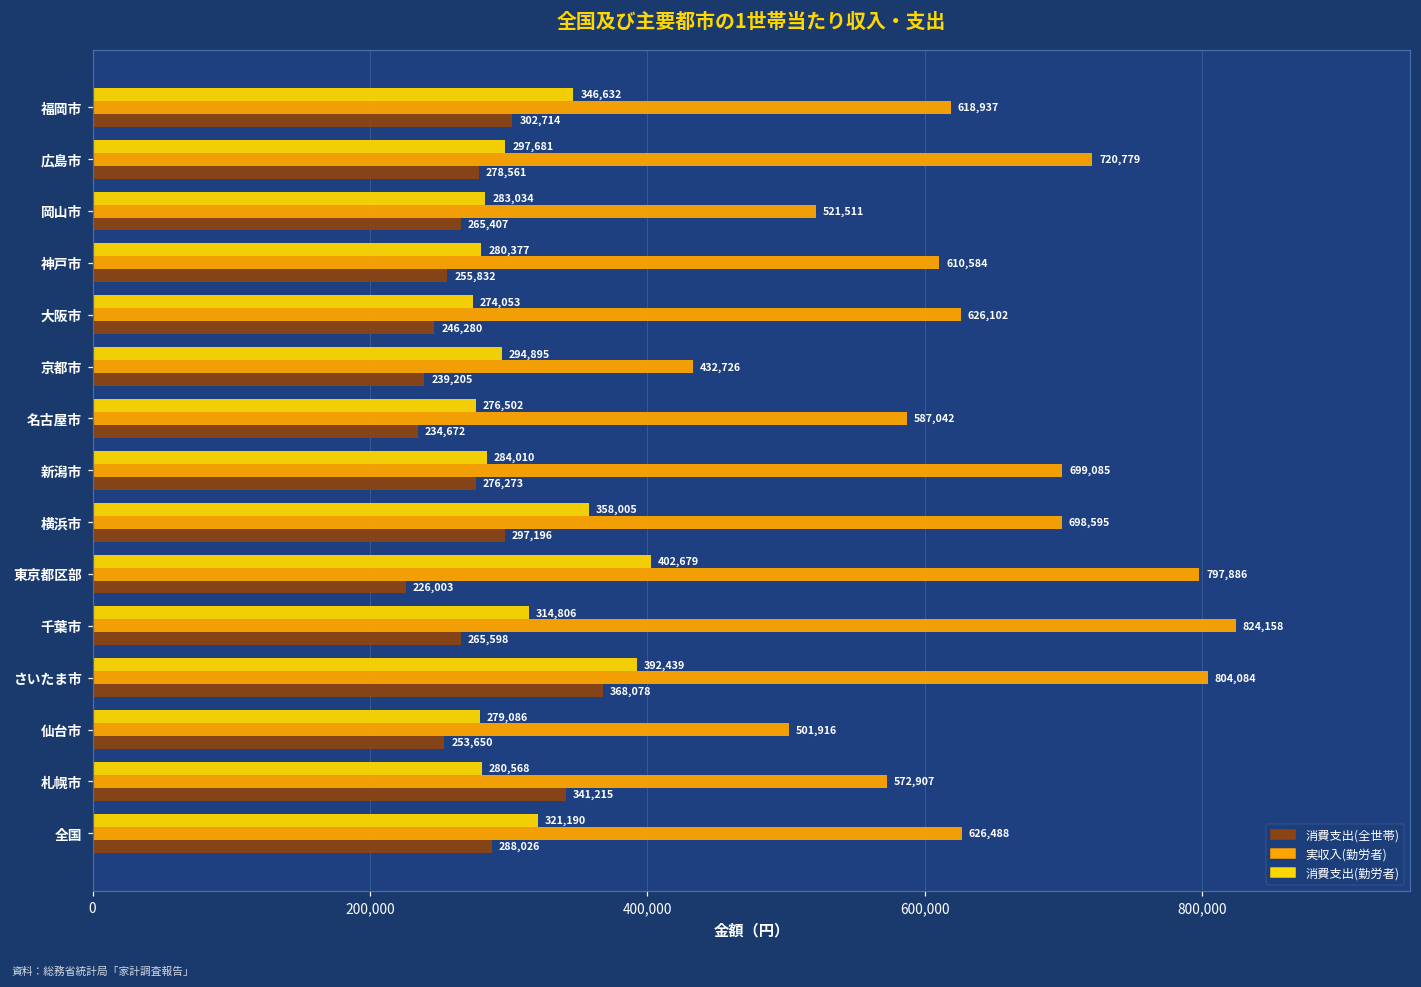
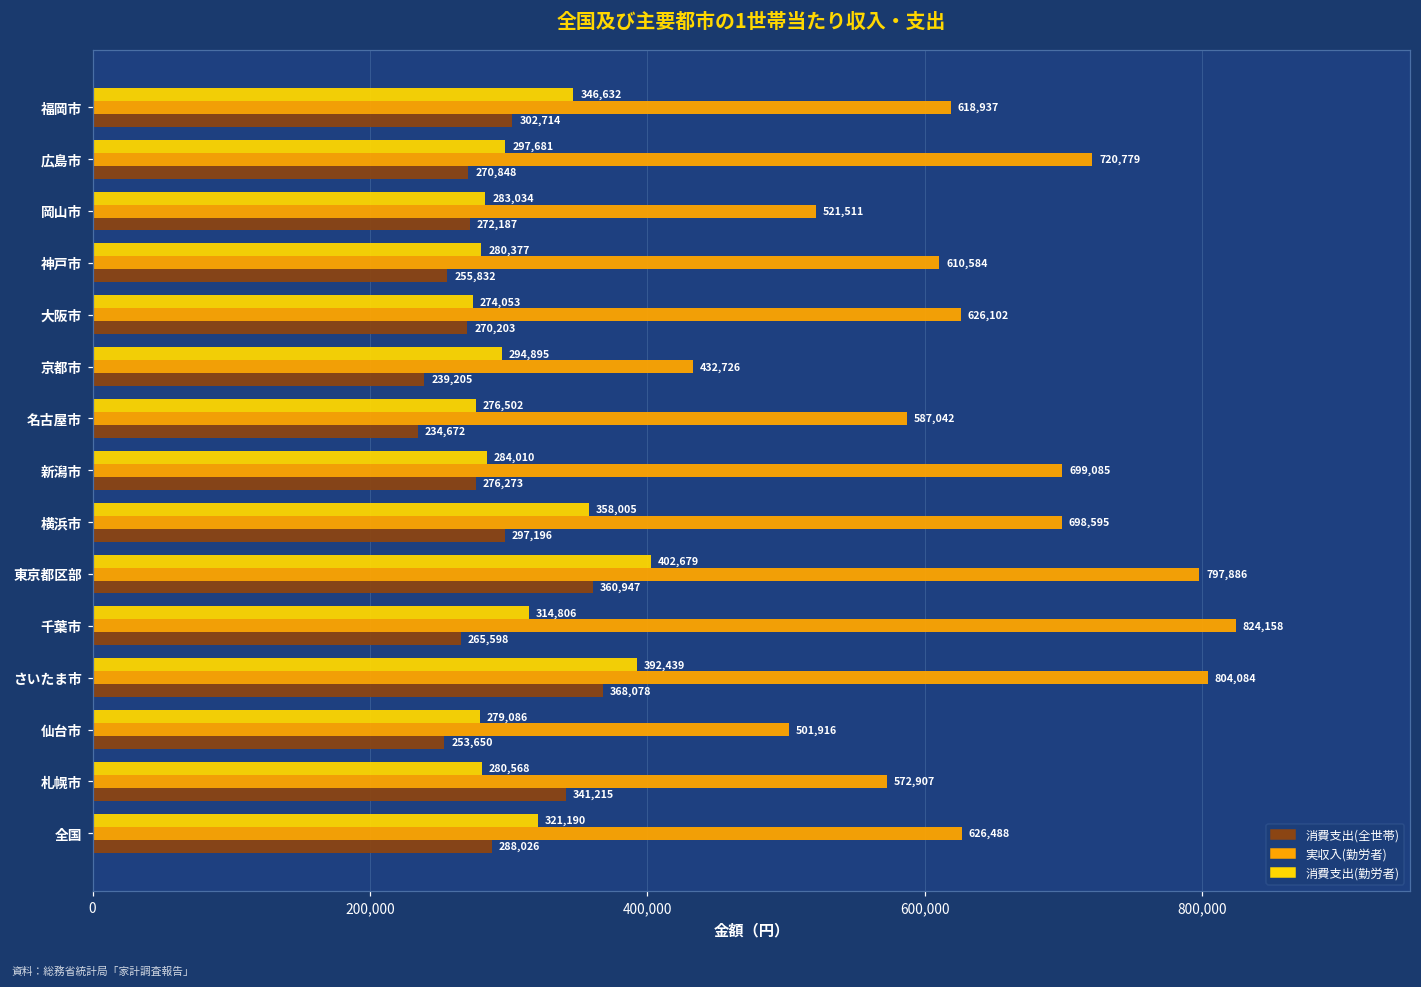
  {
    "消費支出(全世帯)": {
      "福岡市": "302,714",
-     "広島市": "278,561",
-     "岡山市": "265,407",
+     "広島市": "270,848",
+     "岡山市": "272,187",
      "神戸市": "255,832",
-     "大阪市": "246,280",
+     "大阪市": "270,203",
      "京都市": "239,205",
      "名古屋市": "234,672",
      "新潟市": "276,273",
      "横浜市": "297,196",
-     "東京都区部": "226,003",
+     "東京都区部": "360,947",
      "千葉市": "265,598",
      "さいたま市": "368,078",
      "仙台市": "253,650",
      "札幌市": "341,215",
      "全国": "288,026"
    }
  }
